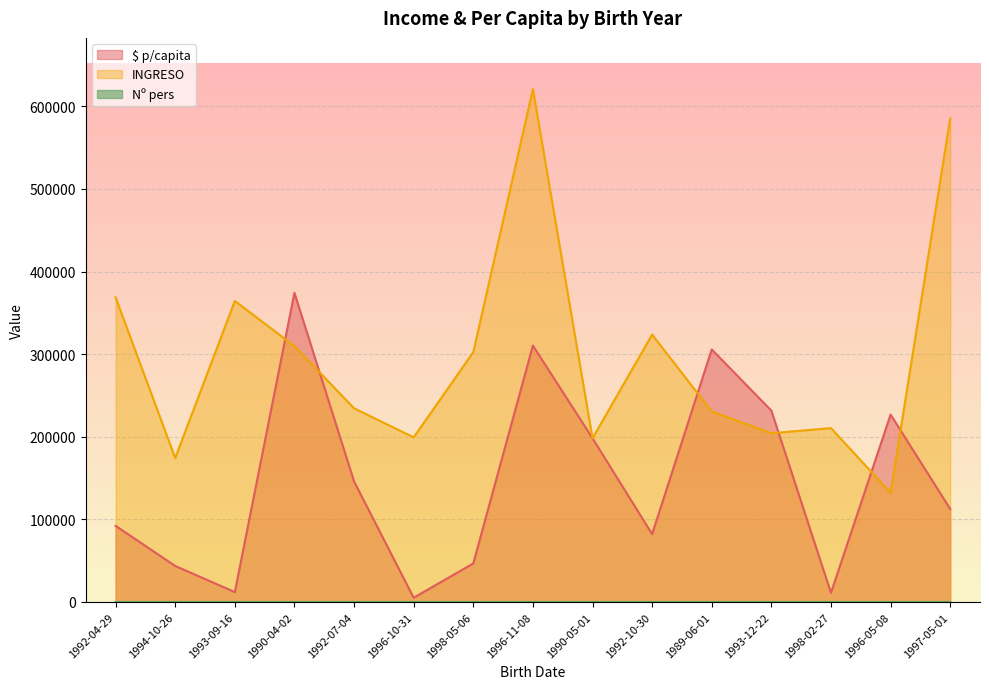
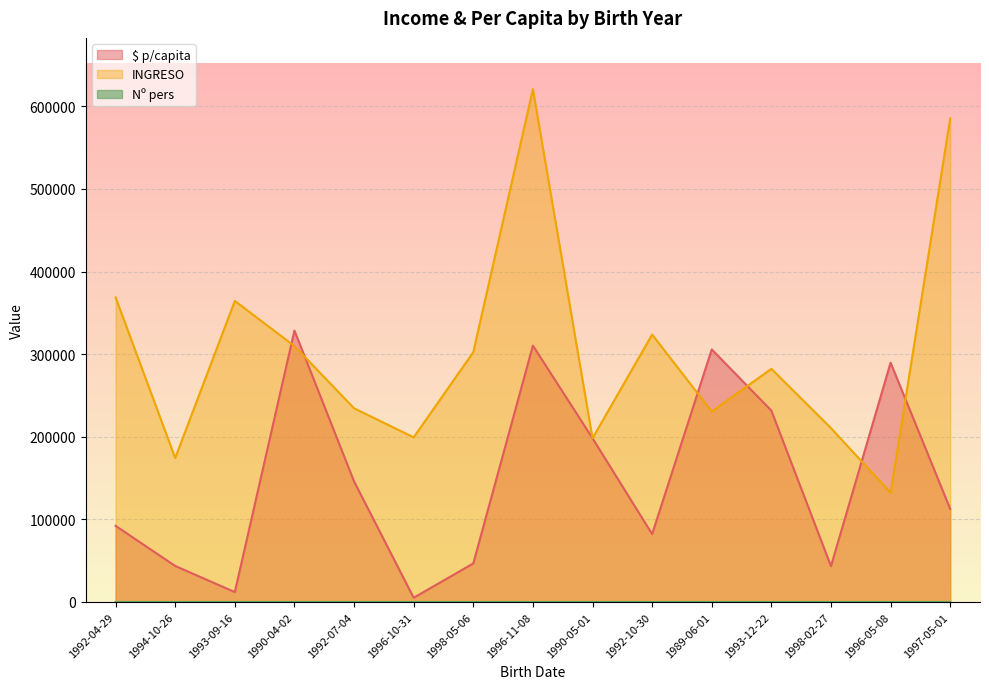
  {
    "$ p/capita": {
      "1992-04-29": 90000,
      "1994-10-26": 40000,
      "1993-09-16": 10000,
-     "1990-04-02": 370000,
+     "1990-04-02": 330000,
      "1992-07-04": 150000,
      "1996-10-31": 10000,
      "1998-05-06": 50000,
      "1996-11-08": 310000,
      "1992-10-30": 80000,
      "1989-06-01": 310000,
      "1993-12-22": 230000,
-     "1998-02-27": 10000,
-     "1996-05-08": 230000,
+     "1998-02-27": 40000,
+     "1996-05-08": 290000,
      "1997-05-01": 110000
    },
    "INGRESO": {
      "1992-04-29": 370000,
      "1994-10-26": 170000,
      "1993-09-16": 360000,
      "1990-04-02": 310000,
      "1992-07-04": 230000,
      "1996-10-31": 200000,
      "1998-05-06": 300000,
      "1996-11-08": 620000,
      "1992-10-30": 320000,
      "1989-06-01": 230000,
-     "1993-12-22": 200000,
+     "1993-12-22": 280000,
      "1998-02-27": 210000,
      "1996-05-08": 130000,
      "1997-05-01": 590000
    },
    "Nº pers": {
      "1992-04-29": 0,
      "1994-10-26": 0,
      "1993-09-16": 0,
      "1990-04-02": 0,
      "1992-07-04": 0,
      "1996-10-31": 0,
      "1998-05-06": 0,
      "1996-11-08": 0,
      "1990-05-01": 0,
      "1992-10-30": 0,
      "1989-06-01": 0,
      "1993-12-22": 0,
      "1998-02-27": 0,
      "1996-05-08": 0,
      "1997-05-01": 0
    }
  }
